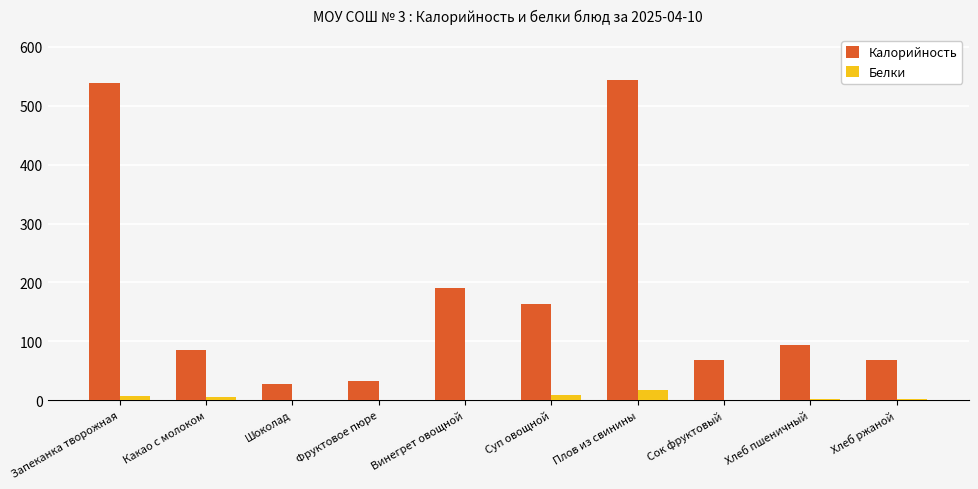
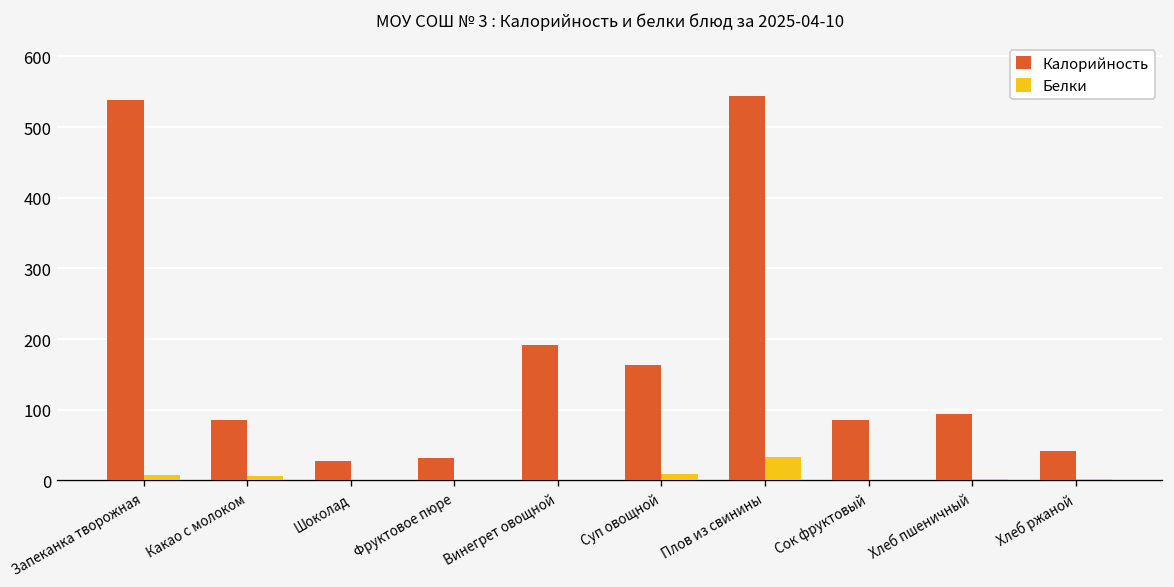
  {
    "Калорийность": {
      "Запеканка творожная": 540,
      "Какао с молоком": 90,
      "Шоколад": 30,
      "Фруктовое пюре": 30,
      "Винегрет овощной": 190,
      "Суп овощной": 160,
      "Плов из свинины": 540,
-     "Сок фруктовый": 70,
+     "Сок фруктовый": 80,
      "Хлеб пшеничный": 90,
-     "Хлеб ржаной": 70
+     "Хлеб ржаной": 40
    },
    "Белки": {
      "Запеканка творожная": 10,
      "Какао с молоком": 10,
      "Фруктовое пюре": 0,
      "Суп овощной": 10,
-     "Плов из свинины": 20
+     "Плов из свинины": 30
    }
  }
